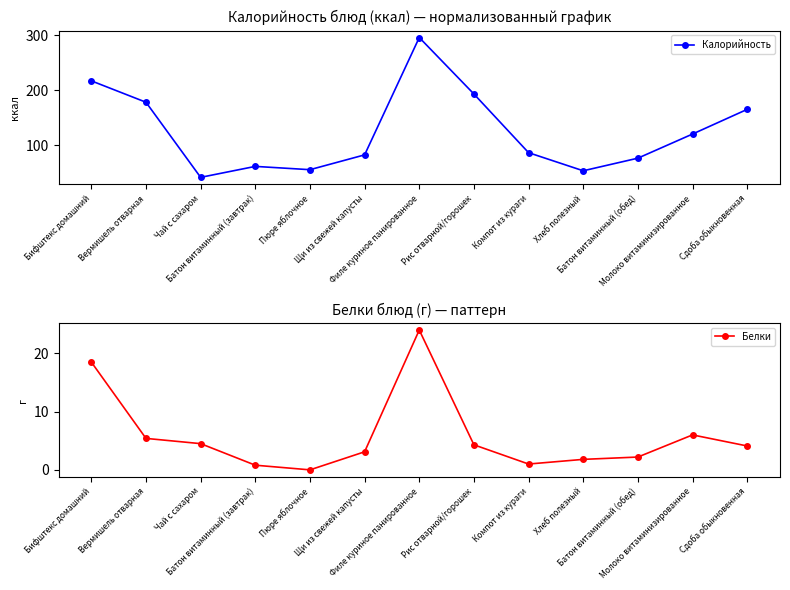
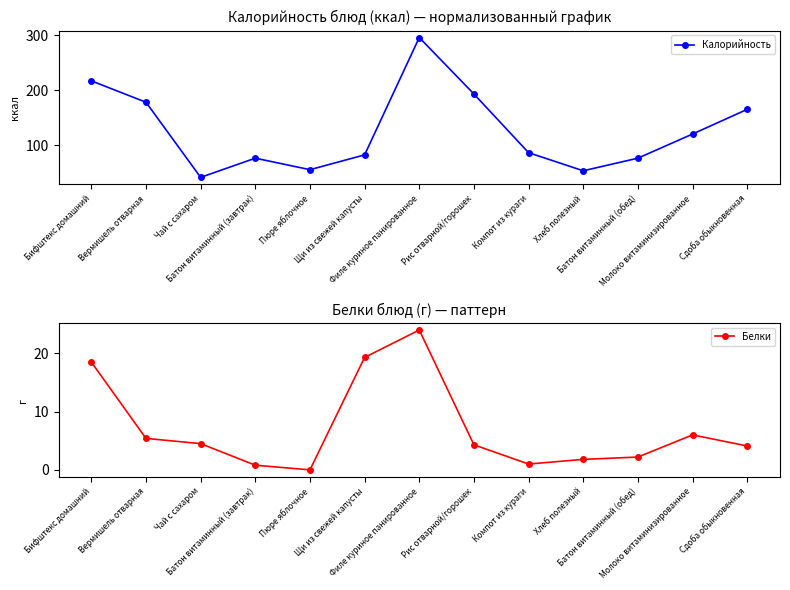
  {
    "Калорийность блюд (ккал) — нормализованный график": {
      "Бифштекс домашний": 220,
      "Вермишель отварная": 180,
      "Чай с сахаром": 40,
-     "Батон витаминный (завтрак)": 60,
+     "Батон витаминный (завтрак)": 80,
      "Пюре яблочное": 60,
      "Щи из свежей капусты": 80,
      "Филе куриное панированное": 300,
      "Рис отварной/горошек": 190,
      "Компот из кураги": 90,
      "Хлеб полезный": 50,
      "Батон витаминный (обед)": 80,
      "Молоко витаминизированное": 120,
      "Сдоба обыкновенная": 170
    },
    "Белки блюд (г) — паттерн": {
      "Бифштекс домашний": 19,
      "Вермишель отварная": 5,
      "Чай с сахаром": 5,
      "Батон витаминный (завтрак)": 1,
      "Пюре яблочное": 0,
-     "Щи из свежей капусты": 3,
+     "Щи из свежей капусты": 19,
      "Филе куриное панированное": 24,
      "Рис отварной/горошек": 4,
      "Компот из кураги": 1,
      "Хлеб полезный": 2,
      "Батон витаминный (обед)": 2,
      "Молоко витаминизированное": 6,
      "Сдоба обыкновенная": 4
    }
  }
